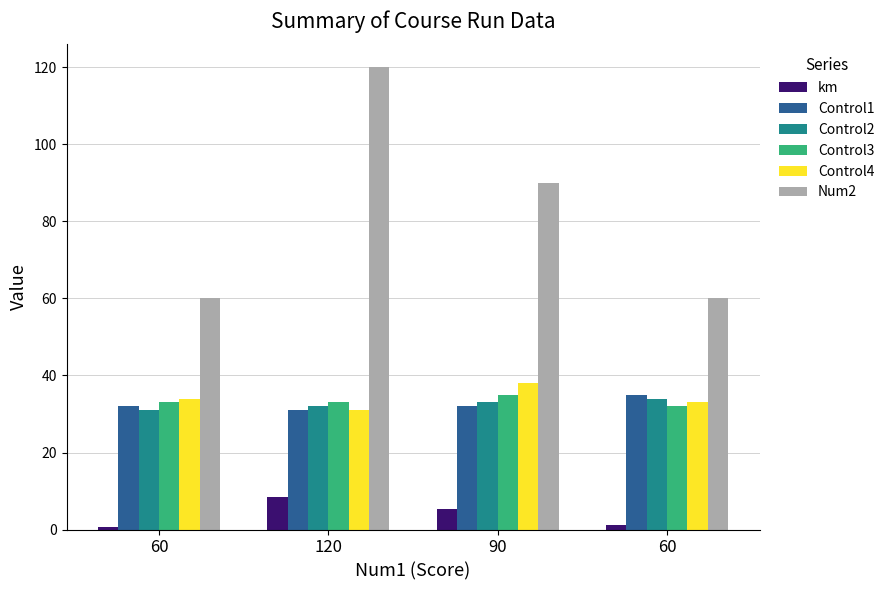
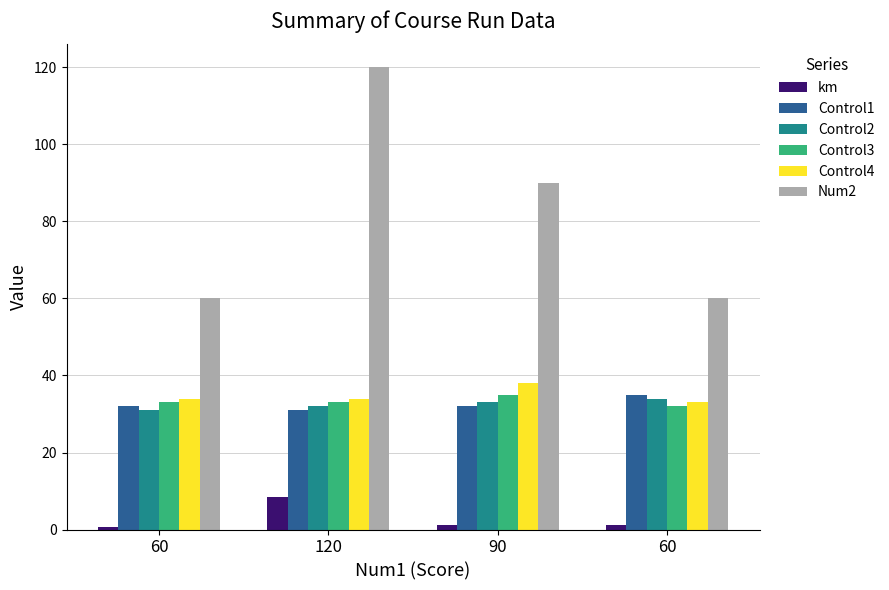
  {
    "km": {
      "120": 8,
-     "90": 5
+     "90": 1
    },
    "Control4": {
-     "120": 31,
+     "120": 34,
      "90": 38
    },
    "Num2": {
      "120": 120,
      "90": 90
    }
  }
